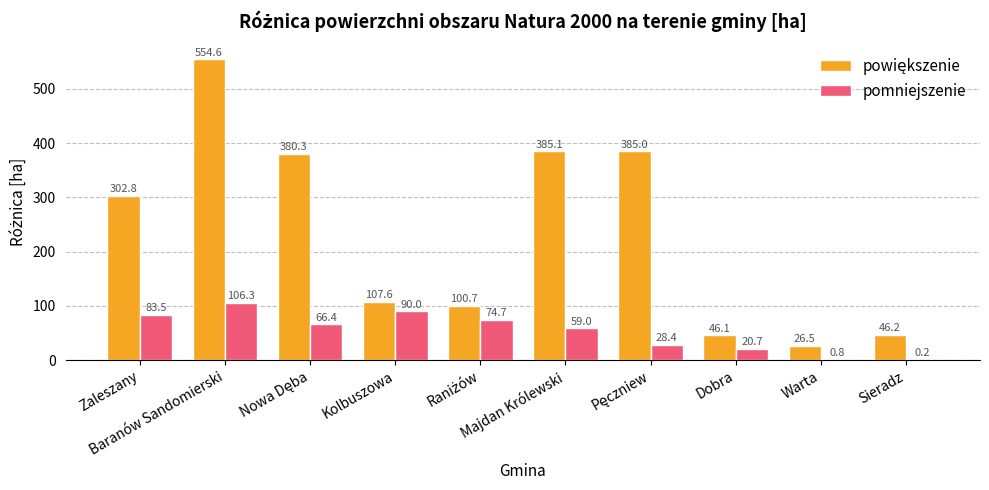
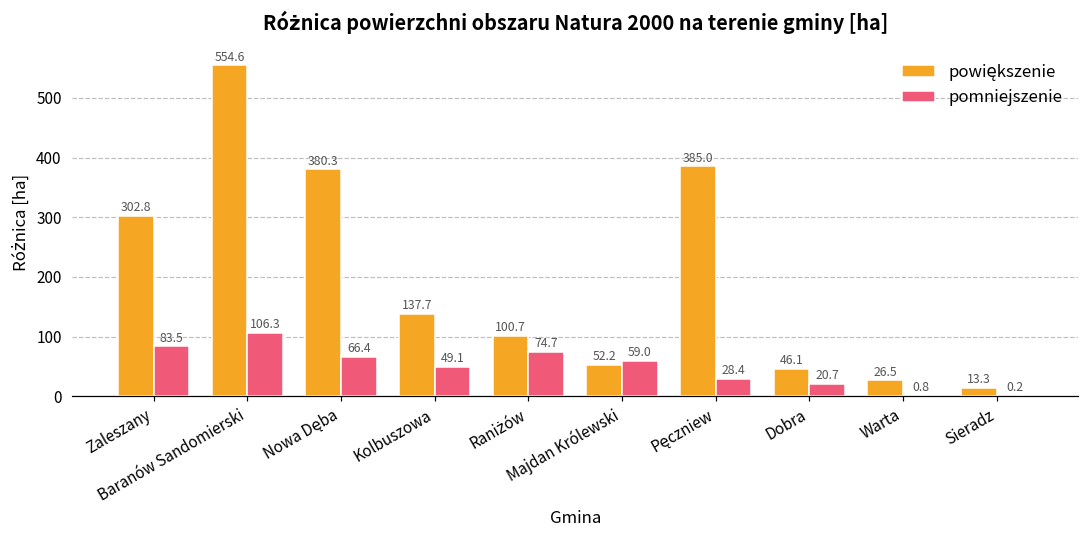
  {
    "powiększenie": {
      "Zaleszany": 302.8,
      "Baranów Sandomierski": 554.6,
      "Nowa Dęba": 380.3,
-     "Kolbuszowa": 107.6,
+     "Kolbuszowa": 137.7,
      "Raniżów": 100.7,
-     "Majdan Królewski": 385.1,
+     "Majdan Królewski": 52.2,
      "Pęczniew": 385.0,
      "Dobra": 46.1,
      "Warta": 26.5,
-     "Sieradz": 46.2
+     "Sieradz": 13.3
    },
    "pomniejszenie": {
      "Zaleszany": 83.5,
      "Baranów Sandomierski": 106.3,
      "Nowa Dęba": 66.4,
-     "Kolbuszowa": 90.0,
+     "Kolbuszowa": 49.1,
      "Raniżów": 74.7,
      "Majdan Królewski": 59.0,
      "Pęczniew": 28.4,
      "Dobra": 20.7,
      "Warta": 0.8,
      "Sieradz": 0.2
    }
  }
